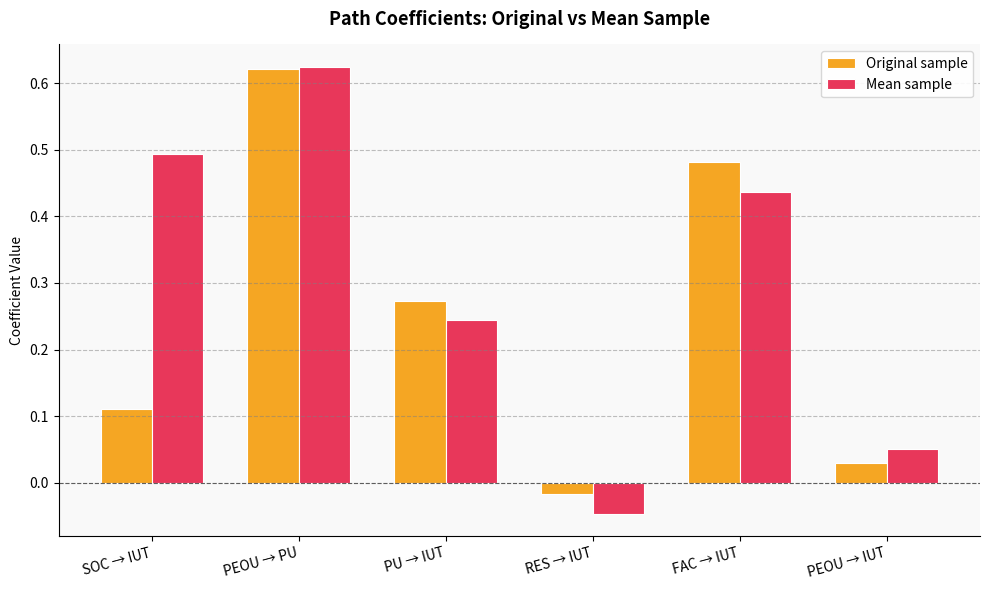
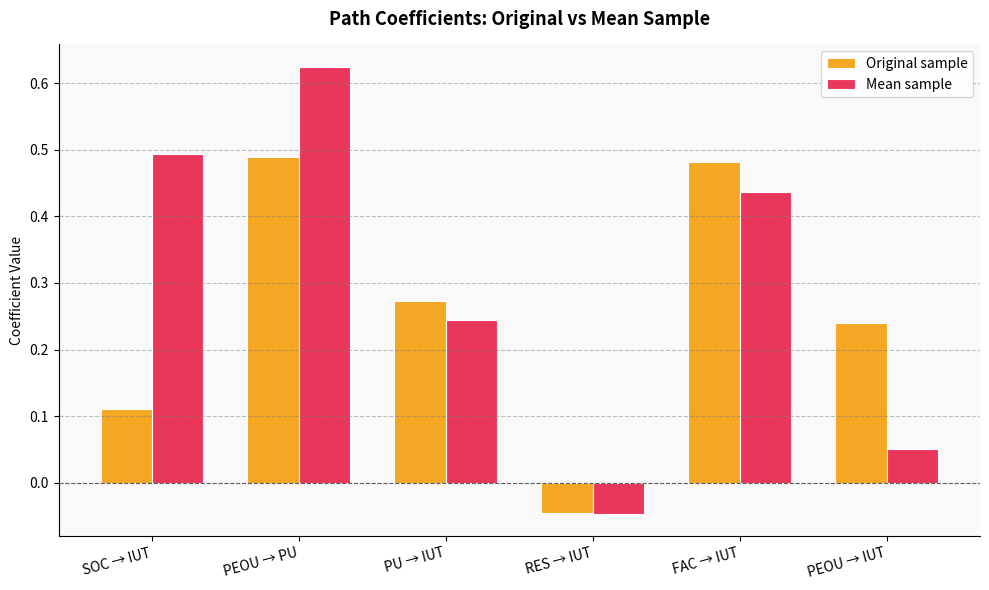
  {
    "Original sample": {
      "SOC → IUT": 0.11,
-     "PEOU → PU": 0.62,
+     "PEOU → PU": 0.49,
      "PU → IUT": 0.27,
-     "RES → IUT": -0.02,
+     "RES → IUT": -0.05,
      "FAC → IUT": 0.48,
-     "PEOU → IUT": 0.03
+     "PEOU → IUT": 0.24
    },
    "Mean sample": {
      "SOC → IUT": 0.49,
      "PEOU → PU": 0.63,
      "PU → IUT": 0.24,
      "RES → IUT": -0.05,
      "FAC → IUT": 0.44,
      "PEOU → IUT": 0.05
    }
  }
